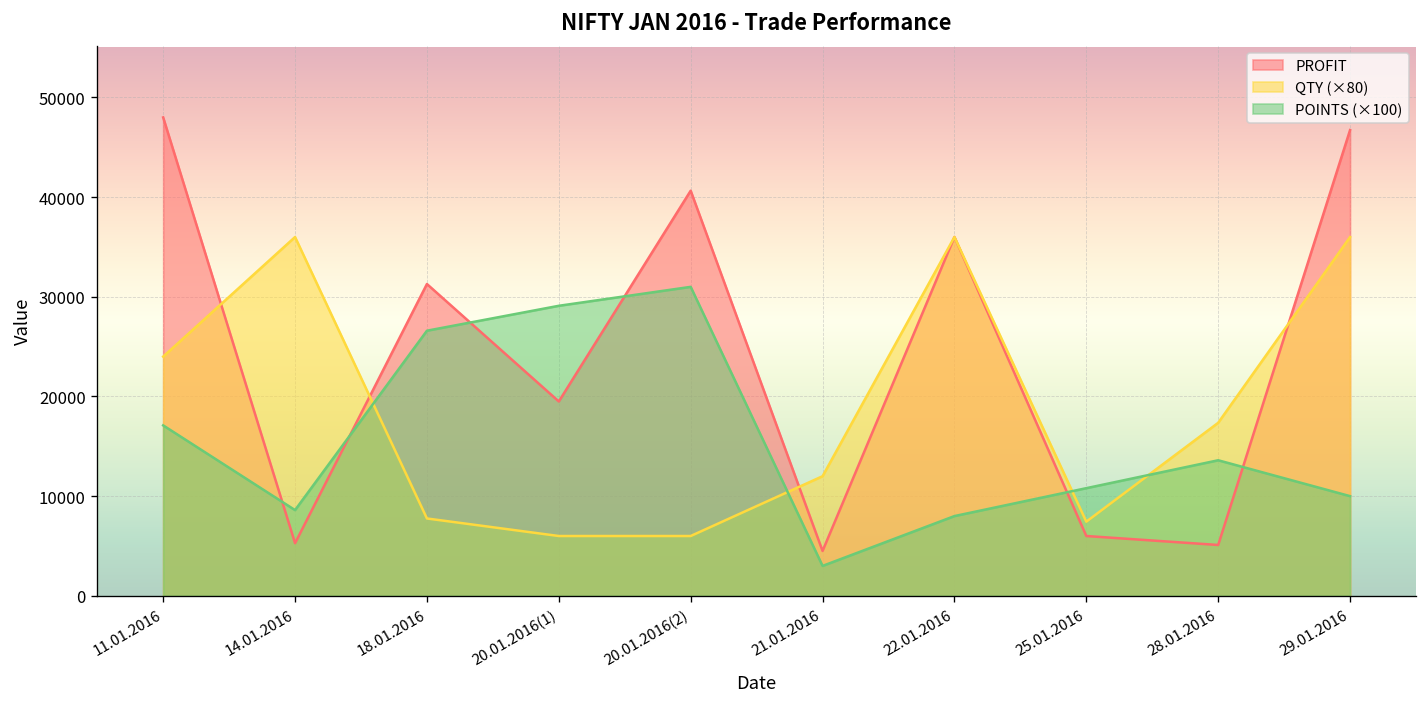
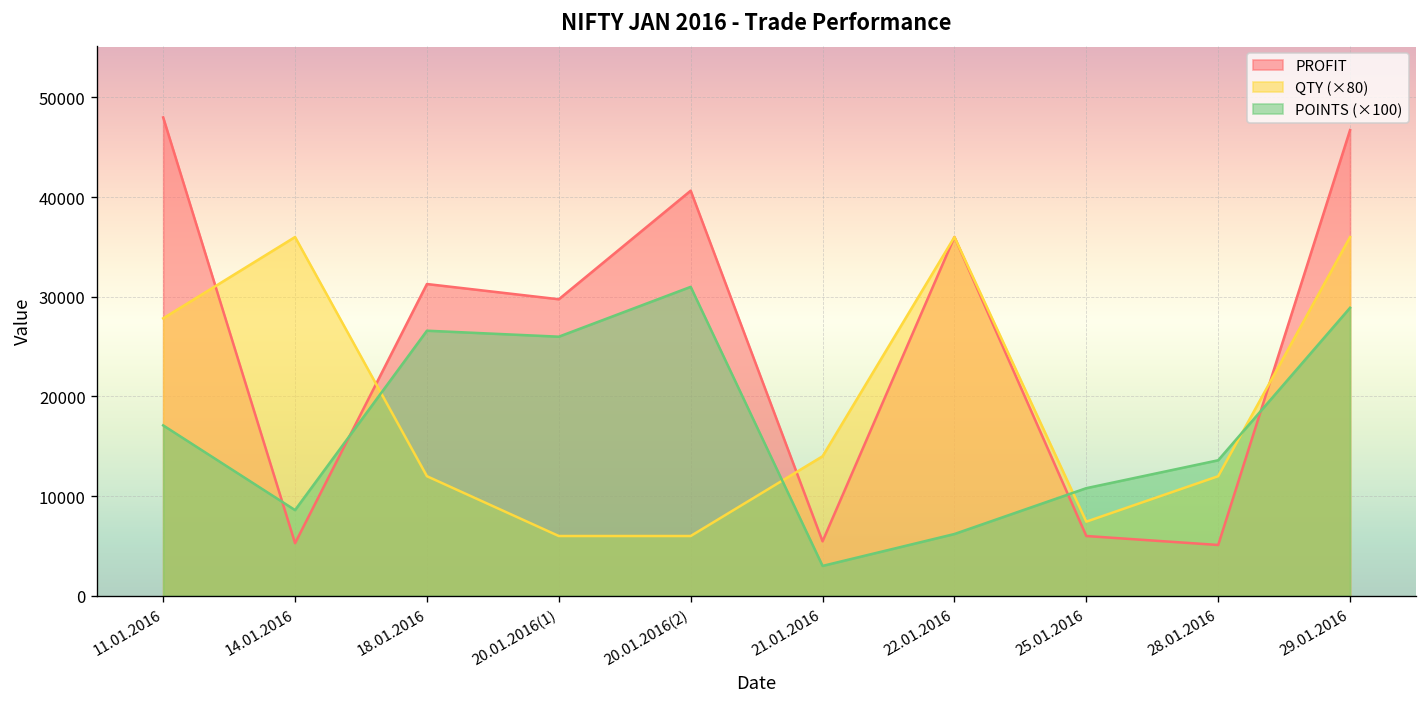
  {
    "PROFIT": {
      "11.01.2016": 48000,
      "14.01.2016": 5000,
      "18.01.2016": 31000,
-     "20.01.2016(1)": 20000,
+     "20.01.2016(1)": 30000,
      "20.01.2016(2)": 41000,
-     "21.01.2016": 4500,
+     "21.01.2016": 5500,
      "25.01.2016": 6000,
      "28.01.2016": 5000,
      "29.01.2016": 47000
    },
    "QTY (×80)": {
-     "11.01.2016": 24000,
+     "11.01.2016": 28000,
      "14.01.2016": 36000,
-     "18.01.2016": 8000,
+     "18.01.2016": 12000,
      "20.01.2016(1)": 6000,
      "20.01.2016(2)": 6000,
-     "21.01.2016": 12000,
+     "21.01.2016": 14000,
      "25.01.2016": 7000,
-     "28.01.2016": 17000,
+     "28.01.2016": 12000,
      "29.01.2016": 36000
    },
    "POINTS (×100)": {
      "11.01.2016": 17000,
      "14.01.2016": 9000,
      "18.01.2016": 27000,
-     "20.01.2016(1)": 29000,
+     "20.01.2016(1)": 26000,
      "20.01.2016(2)": 31000,
      "21.01.2016": 3000,
-     "22.01.2016": 8000,
+     "22.01.2016": 6000,
      "25.01.2016": 11000,
      "28.01.2016": 14000,
-     "29.01.2016": 10000
+     "29.01.2016": 29000
    }
  }
